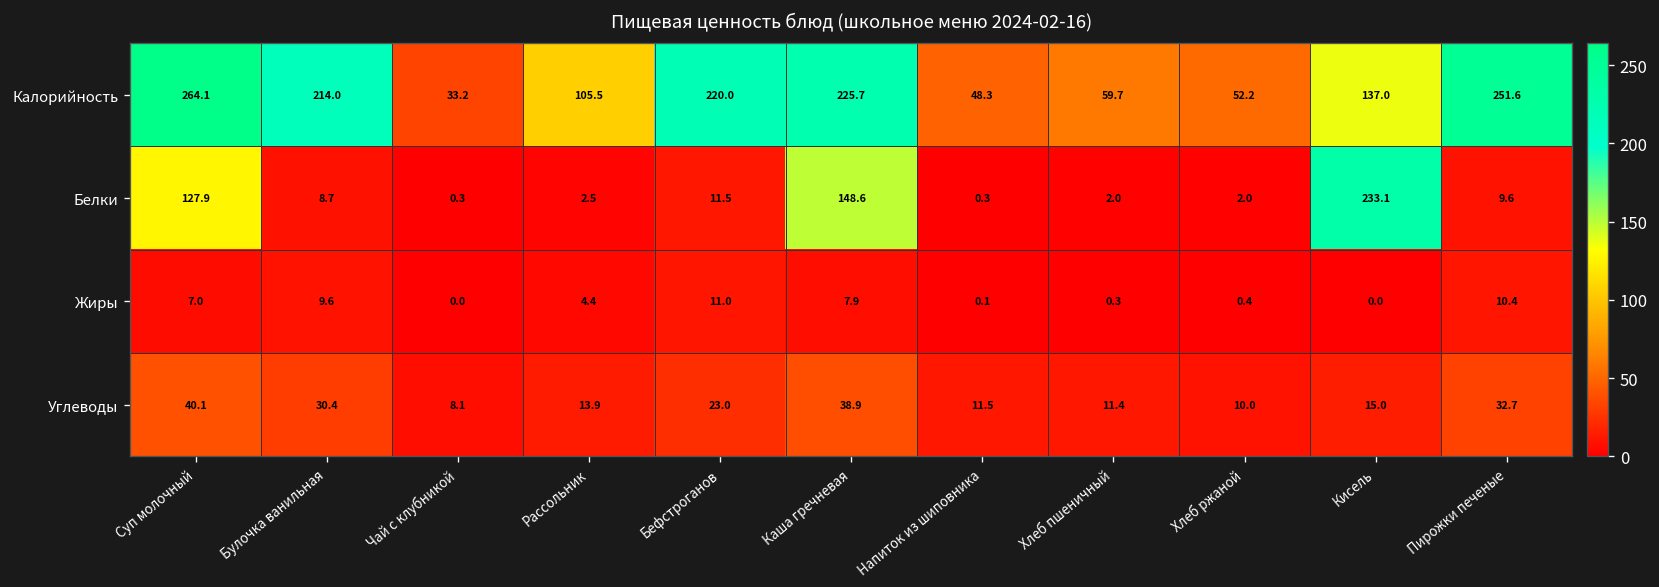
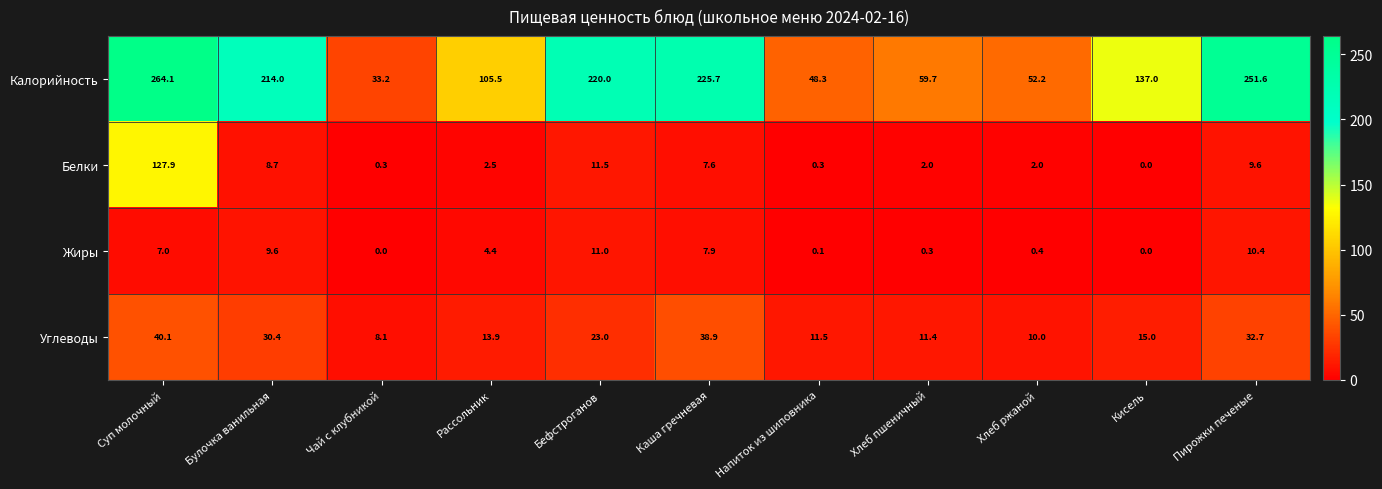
  {
    "Калорийность": {
      "Суп молочный": 264.1,
      "Булочка ванильная": 214.0,
      "Чай с клубникой": 33.2,
      "Рассольник": 105.5,
      "Бефстроганов": 220.0,
      "Каша гречневая": 225.7,
      "Напиток из шиповника": 48.3,
      "Хлеб пшеничный": 59.7,
      "Хлеб ржаной": 52.2,
      "Кисель": 137.0,
      "Пирожки печеные": 251.6
    },
    "Белки": {
      "Суп молочный": 127.9,
      "Булочка ванильная": 8.7,
      "Чай с клубникой": 0.3,
      "Рассольник": 2.5,
      "Бефстроганов": 11.5,
-     "Каша гречневая": 148.6,
+     "Каша гречневая": 7.6,
      "Напиток из шиповника": 0.3,
      "Хлеб пшеничный": 2.0,
      "Хлеб ржаной": 2.0,
-     "Кисель": 233.1,
+     "Кисель": 0.0,
      "Пирожки печеные": 9.6
    },
    "Жиры": {
      "Суп молочный": 7.0,
      "Булочка ванильная": 9.6,
      "Чай с клубникой": 0.0,
      "Рассольник": 4.4,
      "Бефстроганов": 11.0,
      "Каша гречневая": 7.9,
      "Напиток из шиповника": 0.1,
      "Хлеб пшеничный": 0.3,
      "Хлеб ржаной": 0.4,
      "Кисель": 0.0,
      "Пирожки печеные": 10.4
    },
    "Углеводы": {
      "Суп молочный": 40.1,
      "Булочка ванильная": 30.4,
      "Чай с клубникой": 8.1,
      "Рассольник": 13.9,
      "Бефстроганов": 23.0,
      "Каша гречневая": 38.9,
      "Напиток из шиповника": 11.5,
      "Хлеб пшеничный": 11.4,
      "Хлеб ржаной": 10.0,
      "Кисель": 15.0,
      "Пирожки печеные": 32.7
    }
  }
